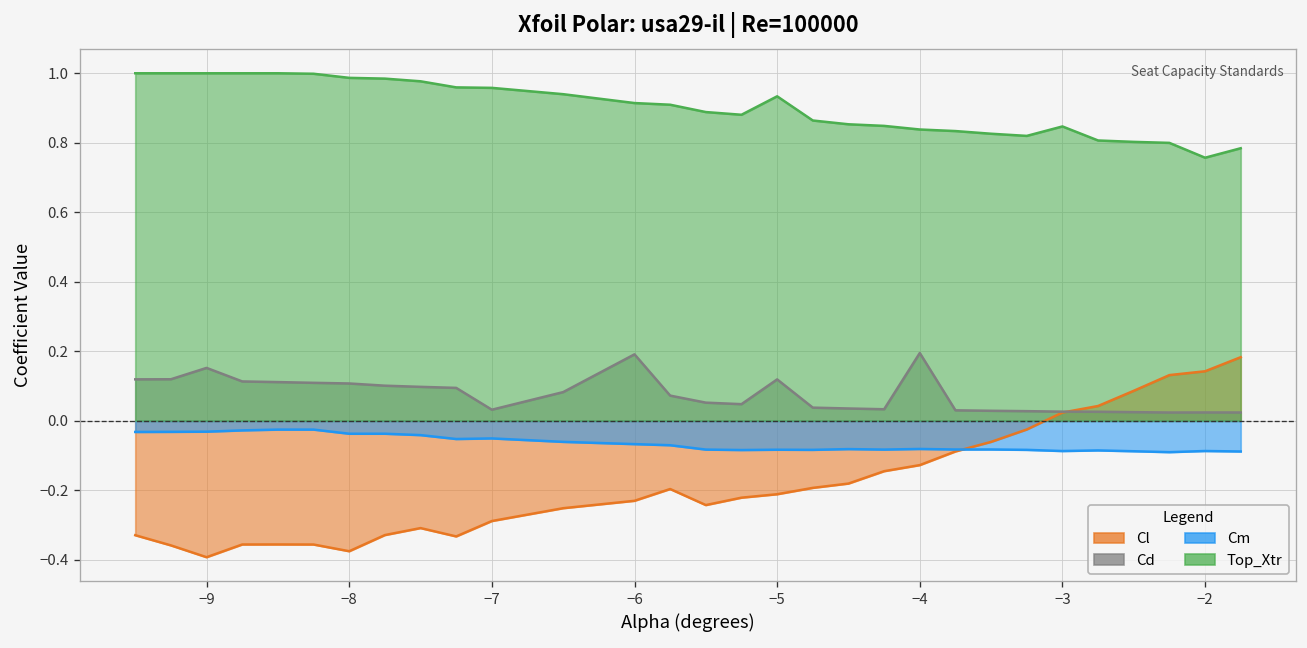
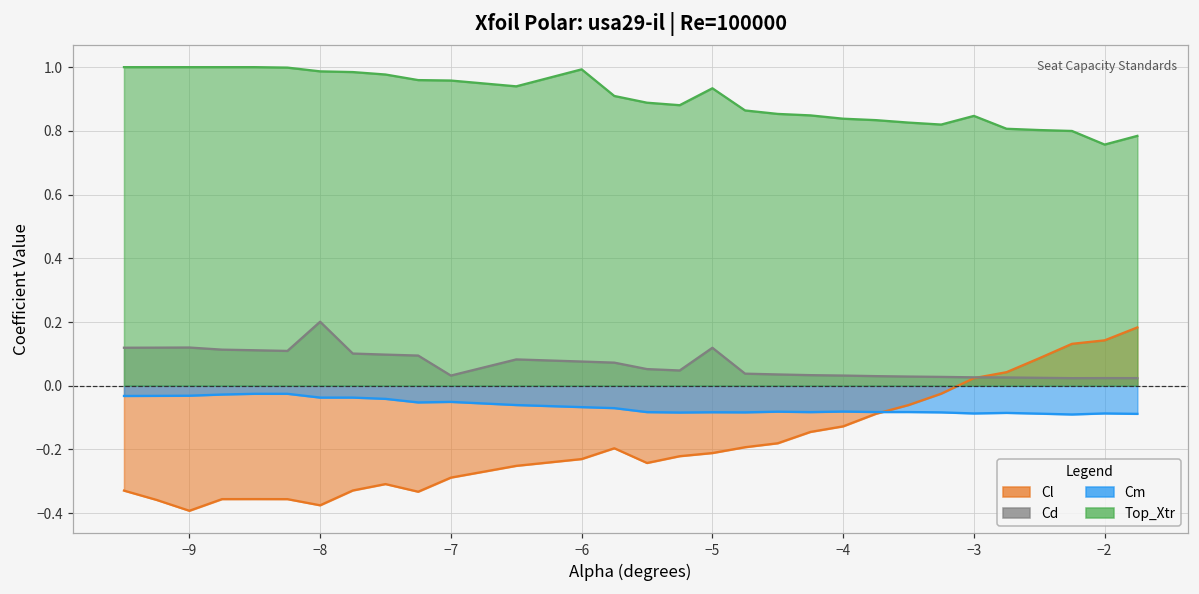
  {
    "Cd": {
-     "−9": 0.15,
-     "−8": 0.11,
+     "−9": 0.12,
+     "−8": 0.20,
      "−7": 0.03,
-     "−6": 0.19,
+     "−6": 0.08,
      "−5": 0.12,
-     "−4": 0.20,
+     "−4": 0.03,
      "−2": 0.02
    },
    "Top_Xtr": {
      "−9": 1.00,
      "−8": 0.99,
      "−7": 0.96,
-     "−6": 0.91,
+     "−6": 0.99,
      "−5": 0.93,
      "−4": 0.84,
      "−3": 0.85,
      "−2": 0.76
    }
  }
